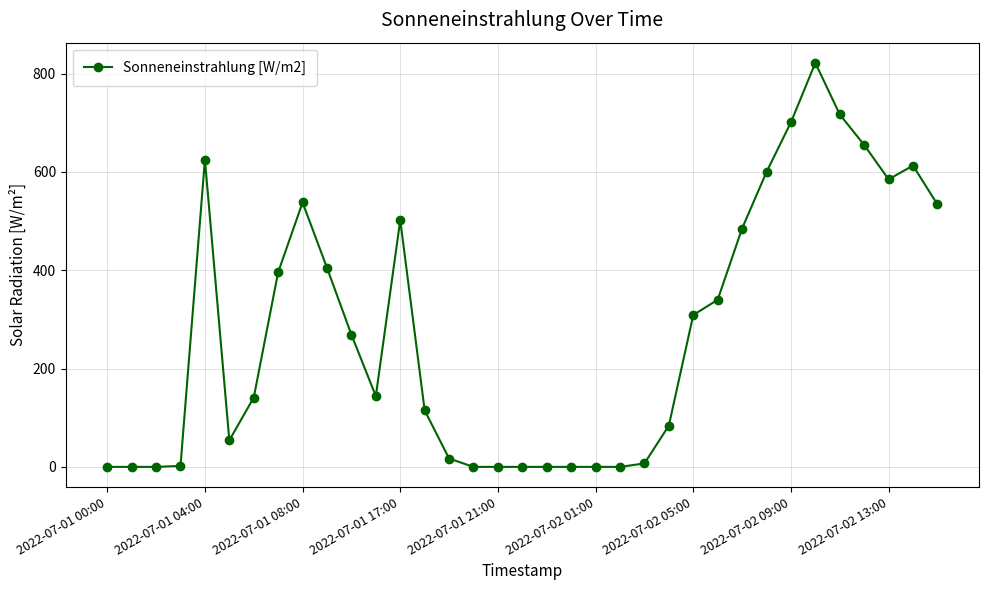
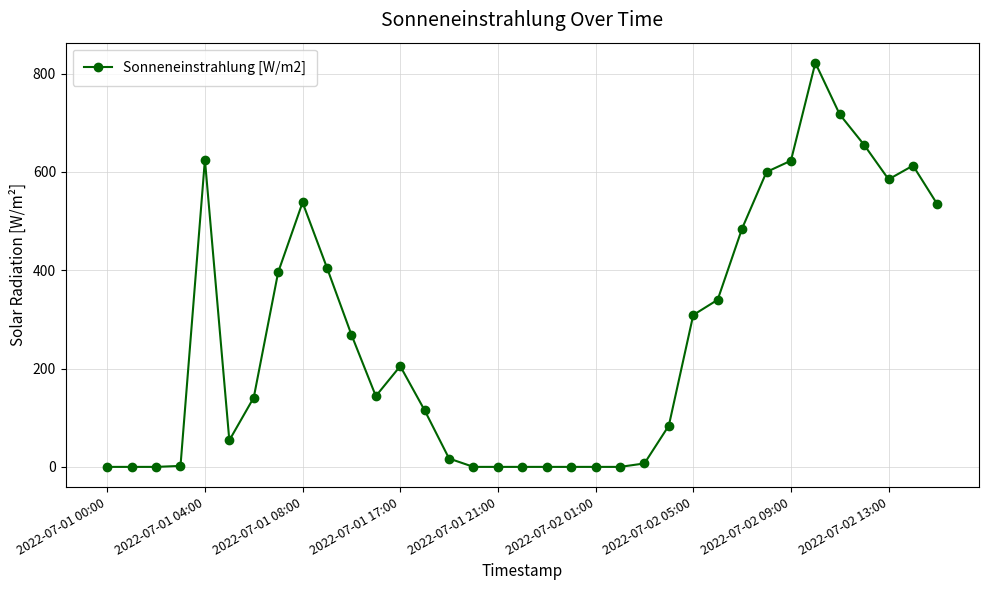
  {
    "2022-07-01 00:00": 0,
    "2022-07-01 04:00": 630,
    "2022-07-01 08:00": 540,
-   "2022-07-01 17:00": 500,
+   "2022-07-01 17:00": 210,
    "2022-07-01 21:00": 0,
    "2022-07-02 01:00": 0,
    "2022-07-02 05:00": 310,
-   "2022-07-02 09:00": 700,
+   "2022-07-02 09:00": 620,
    "2022-07-02 13:00": 590
  }
